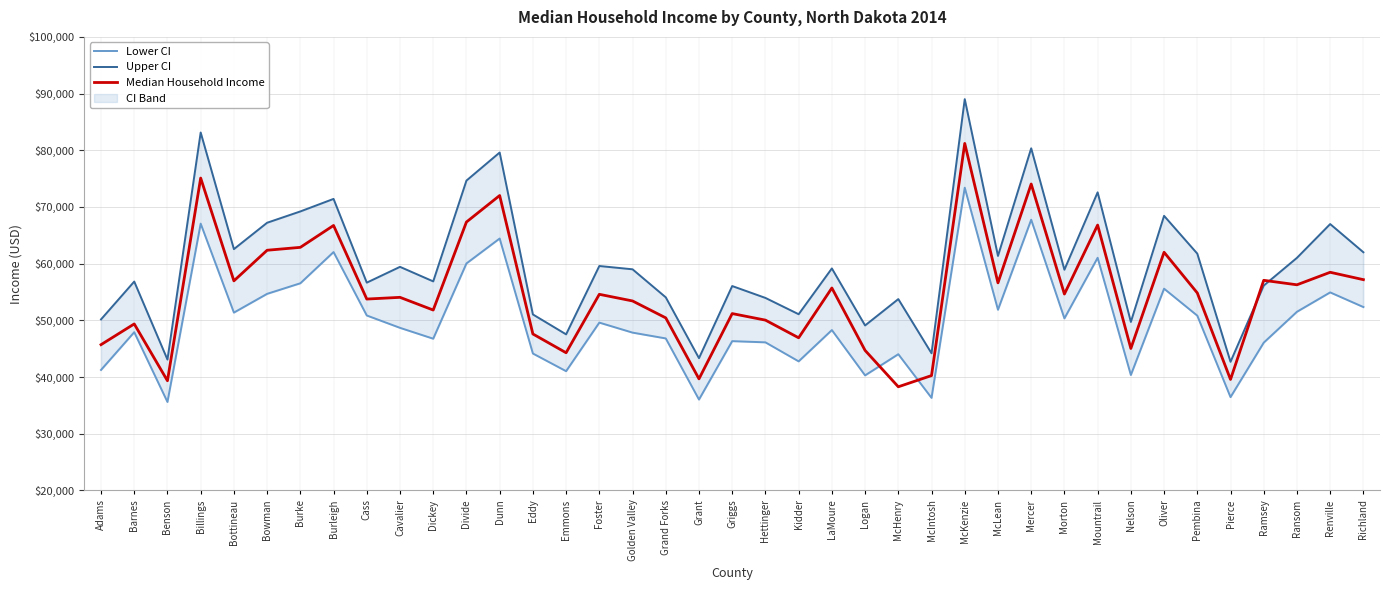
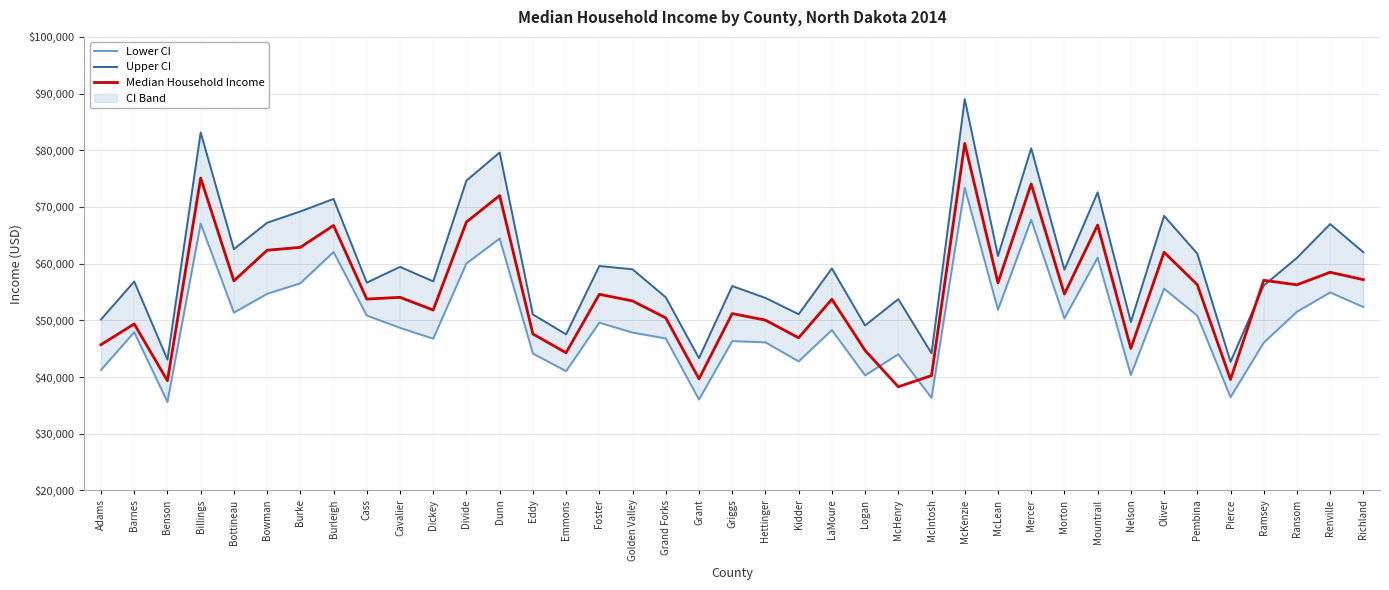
  {
    "Median Household Income": {
      "Adams": "$46,000",
      "Barnes": "$49,000",
      "Benson": "$39,000",
      "Billings": "$75,000",
      "Bottineau": "$57,000",
      "Bowman": "$62,000",
      "Burke": "$63,000",
      "Burleigh": "$67,000",
      "Cass": "$54,000",
      "Cavalier": "$54,000",
      "Dickey": "$52,000",
      "Divide": "$67,000",
      "Dunn": "$72,000",
      "Eddy": "$48,000",
      "Emmons": "$44,000",
      "Foster": "$55,000",
      "Golden Valley": "$53,000",
      "Grand Forks": "$50,000",
      "Grant": "$40,000",
      "Griggs": "$51,000",
      "Hettinger": "$50,000",
      "Kidder": "$47,000",
-     "LaMoure": "$56,000",
+     "LaMoure": "$54,000",
      "Logan": "$45,000",
      "McHenry": "$38,000",
      "McIntosh": "$40,000",
      "McKenzie": "$81,000",
      "McLean": "$57,000",
      "Mercer": "$74,000",
      "Morton": "$55,000",
      "Mountrail": "$67,000",
      "Nelson": "$45,000",
      "Oliver": "$62,000",
-     "Pembina": "$55,000",
+     "Pembina": "$56,000",
      "Pierce": "$40,000",
      "Ramsey": "$57,000",
      "Ransom": "$56,000",
      "Renville": "$58,000",
      "Richland": "$57,000"
    }
  }
